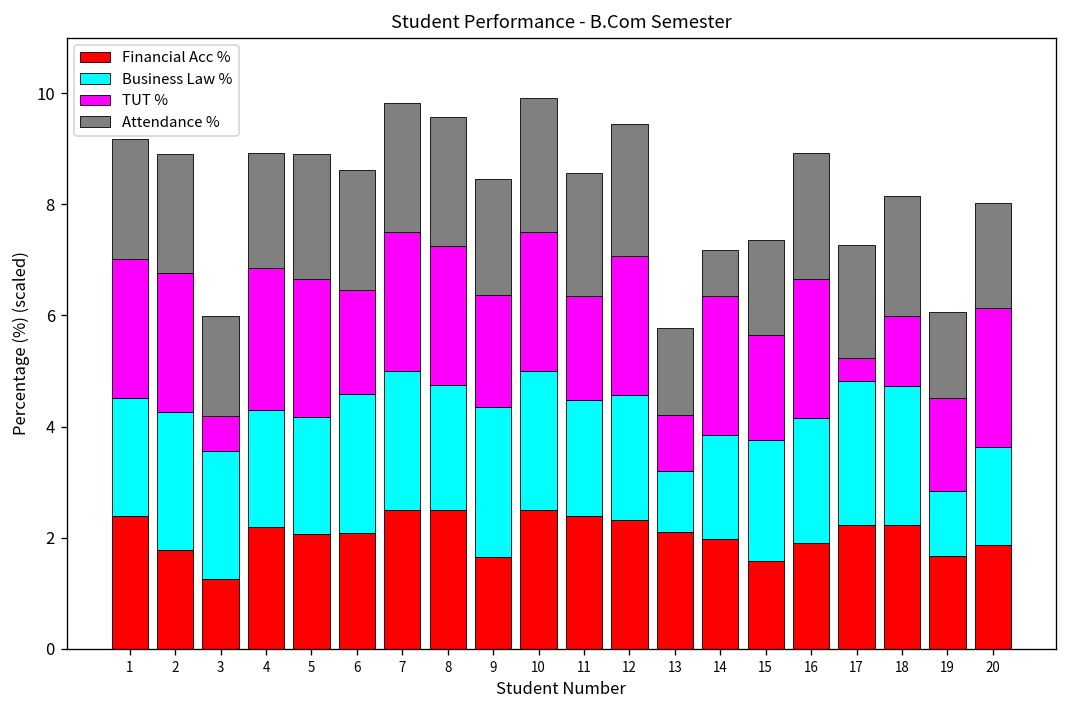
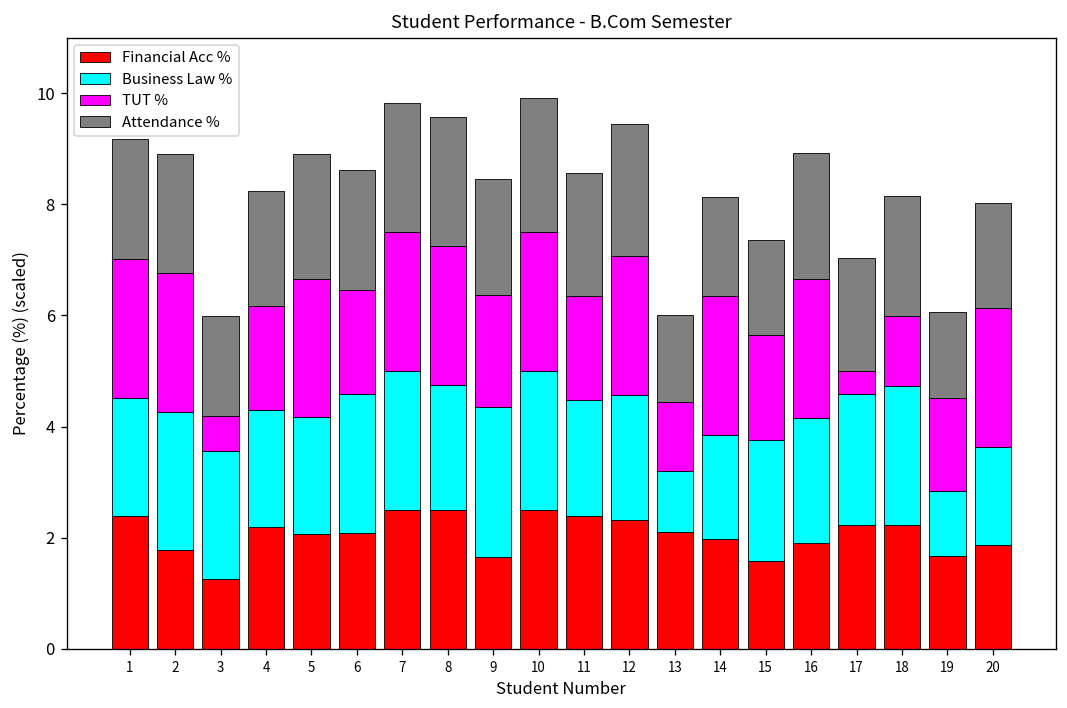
  {
    "Financial Acc %": {
      "1": 2.4,
      "2": 1.8,
      "3": 1.3,
      "4": 2.2,
      "5": 2.1,
      "6": 2.1,
      "7": 2.5,
      "8": 2.5,
      "9": 1.6,
      "10": 2.5,
      "11": 2.4,
      "12": 2.3,
      "13": 2.1,
      "14": 2.0,
      "15": 1.6,
      "16": 1.9,
      "17": 2.2,
      "18": 2.2,
      "19": 1.7,
      "20": 1.9
    },
    "Business Law %": {
      "1": 2.1,
      "2": 2.5,
      "3": 2.3,
      "4": 2.1,
      "5": 2.1,
      "6": 2.5,
      "7": 2.5,
      "8": 2.3,
      "9": 2.7,
      "10": 2.5,
      "11": 2.1,
      "12": 2.3,
      "13": 1.1,
      "14": 1.9,
      "15": 2.2,
      "16": 2.2,
-     "17": 2.6,
+     "17": 2.3,
      "18": 2.5,
      "19": 1.2,
      "20": 1.8
    },
    "TUT %": {
      "1": 2.5,
      "2": 2.5,
      "3": 0.6,
-     "4": 2.5,
+     "4": 1.9,
      "5": 2.5,
      "6": 1.9,
      "7": 2.5,
      "8": 2.5,
      "9": 2.0,
      "10": 2.5,
      "11": 1.9,
      "12": 2.5,
-     "13": 1.0,
+     "13": 1.3,
      "14": 2.5,
      "15": 1.9,
      "16": 2.5,
      "17": 0.4,
      "18": 1.3,
      "19": 1.7,
      "20": 2.5
    },
    "Attendance %": {
      "2": 2.1,
      "3": 1.8,
      "4": 2.1,
      "5": 2.2,
      "6": 2.2,
      "7": 2.3,
      "8": 2.3,
      "9": 2.1,
      "10": 2.4,
      "11": 2.2,
      "12": 2.4,
      "13": 1.6,
-     "14": 0.8,
+     "14": 1.8,
      "15": 1.7,
      "16": 2.3,
      "17": 2.0,
      "18": 2.2,
      "19": 1.6,
      "20": 1.9
    }
  }
